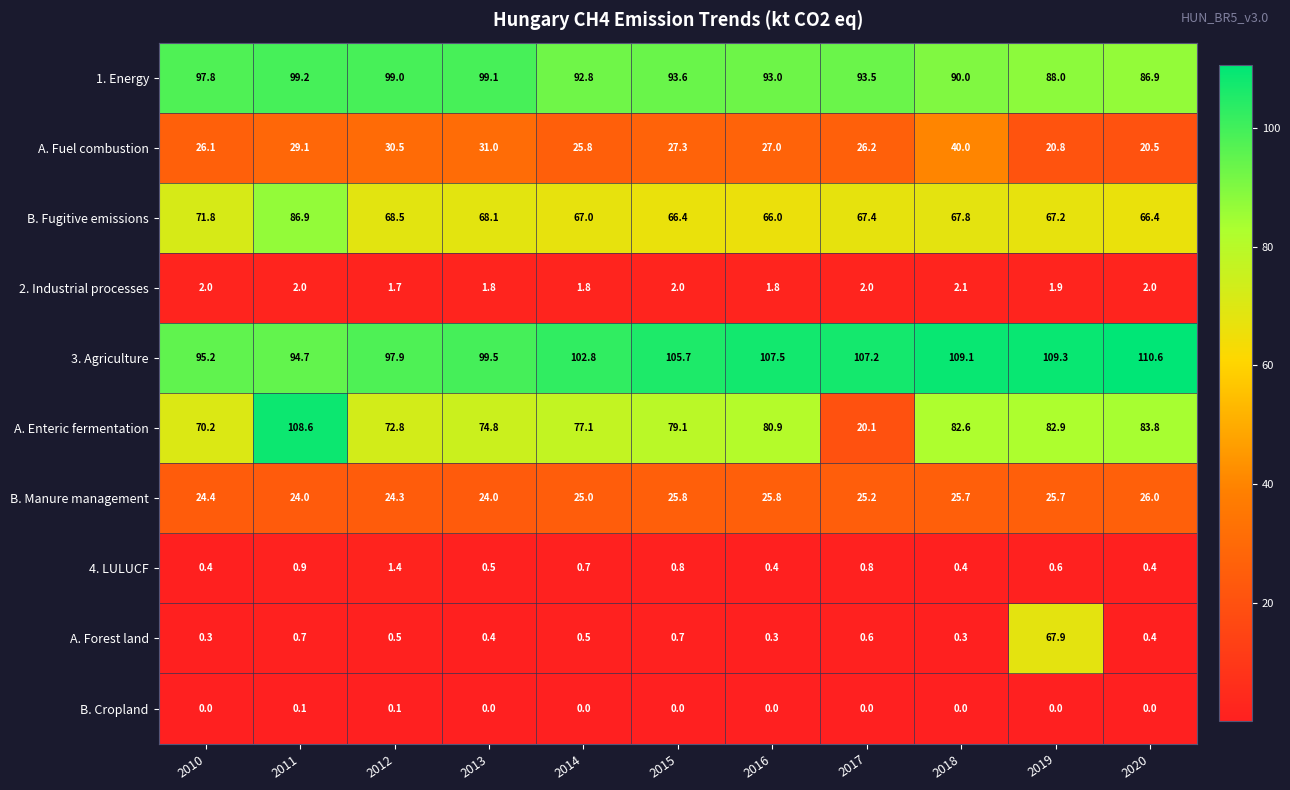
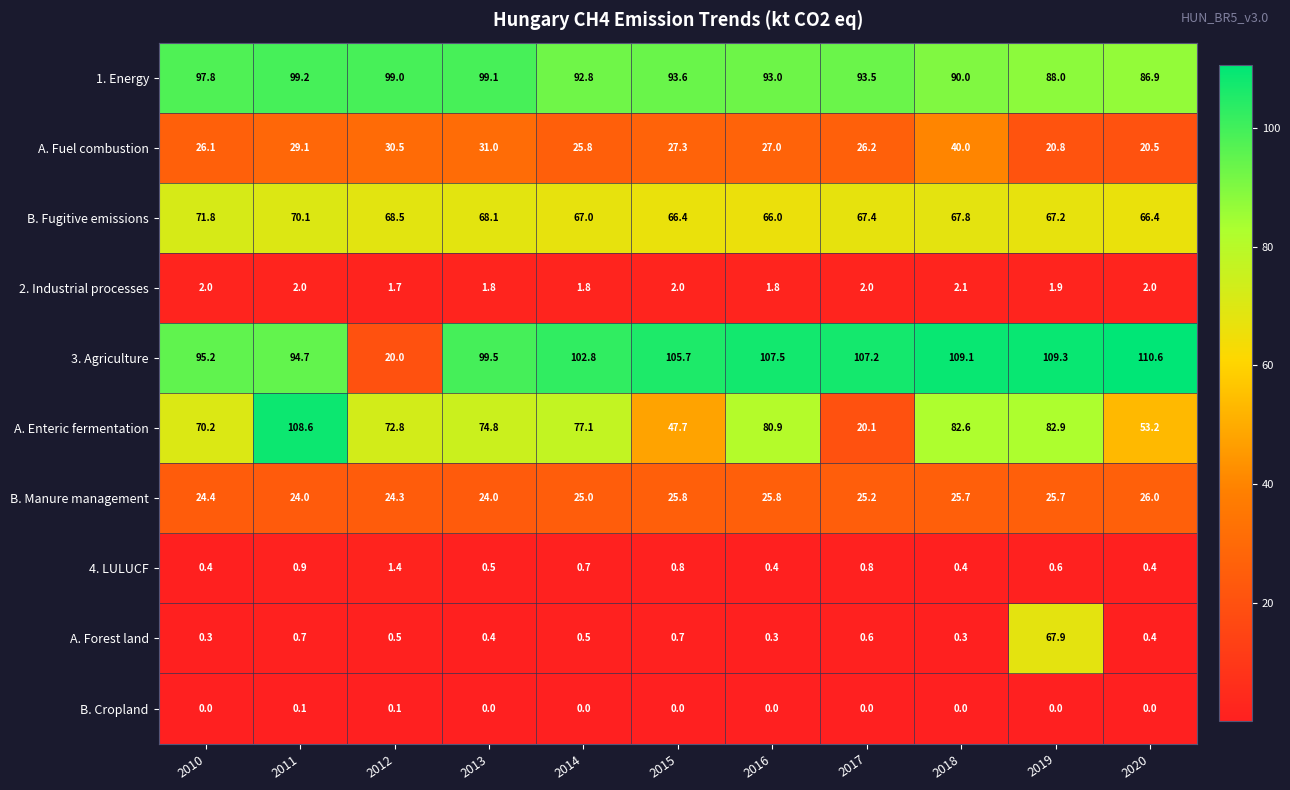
  {
    "1. Energy": {
      "2010": 97.8,
      "2011": 99.2,
      "2012": 99.0,
      "2013": 99.1,
      "2014": 92.8,
      "2015": 93.6,
      "2016": 93.0,
      "2017": 93.5,
      "2018": 90.0,
      "2019": 88.0,
      "2020": 86.9
    },
    "A. Fuel combustion": {
      "2010": 26.1,
      "2011": 29.1,
      "2012": 30.5,
      "2013": 31.0,
      "2014": 25.8,
      "2015": 27.3,
      "2016": 27.0,
      "2017": 26.2,
      "2018": 40.0,
      "2019": 20.8,
      "2020": 20.5
    },
    "B. Fugitive emissions": {
      "2010": 71.8,
-     "2011": 86.9,
+     "2011": 70.1,
      "2012": 68.5,
      "2013": 68.1,
      "2014": 67.0,
      "2015": 66.4,
      "2016": 66.0,
      "2017": 67.4,
      "2018": 67.8,
      "2019": 67.2,
      "2020": 66.4
    },
    "2. Industrial processes": {
      "2010": 2.0,
      "2011": 2.0,
      "2012": 1.7,
      "2013": 1.8,
      "2014": 1.8,
      "2015": 2.0,
      "2016": 1.8,
      "2017": 2.0,
      "2018": 2.1,
      "2019": 1.9,
      "2020": 2.0
    },
    "3. Agriculture": {
      "2010": 95.2,
      "2011": 94.7,
-     "2012": 97.9,
+     "2012": 20.0,
      "2013": 99.5,
      "2014": 102.8,
      "2015": 105.7,
      "2016": 107.5,
      "2017": 107.2,
      "2018": 109.1,
      "2019": 109.3,
      "2020": 110.6
    },
    "A. Enteric fermentation": {
      "2010": 70.2,
      "2011": 108.6,
      "2012": 72.8,
      "2013": 74.8,
      "2014": 77.1,
-     "2015": 79.1,
+     "2015": 47.7,
      "2016": 80.9,
      "2017": 20.1,
      "2018": 82.6,
      "2019": 82.9,
-     "2020": 83.8
+     "2020": 53.2
    },
    "B. Manure management": {
      "2010": 24.4,
      "2011": 24.0,
      "2012": 24.3,
      "2013": 24.0,
      "2014": 25.0,
      "2015": 25.8,
      "2016": 25.8,
      "2017": 25.2,
      "2018": 25.7,
      "2019": 25.7,
      "2020": 26.0
    },
    "4. LULUCF": {
      "2010": 0.4,
      "2011": 0.9,
      "2012": 1.4,
      "2013": 0.5,
      "2014": 0.7,
      "2015": 0.8,
      "2016": 0.4,
      "2017": 0.8,
      "2018": 0.4,
      "2019": 0.6,
      "2020": 0.4
    },
    "A. Forest land": {
      "2010": 0.3,
      "2011": 0.7,
      "2012": 0.5,
      "2013": 0.4,
      "2014": 0.5,
      "2015": 0.7,
      "2016": 0.3,
      "2017": 0.6,
      "2018": 0.3,
      "2019": 67.9,
      "2020": 0.4
    },
    "B. Cropland": {
      "2010": 0.0,
      "2011": 0.1,
      "2012": 0.1,
      "2013": 0.0,
      "2014": 0.0,
      "2015": 0.0,
      "2016": 0.0,
      "2017": 0.0,
      "2018": 0.0,
      "2019": 0.0,
      "2020": 0.0
    }
  }
